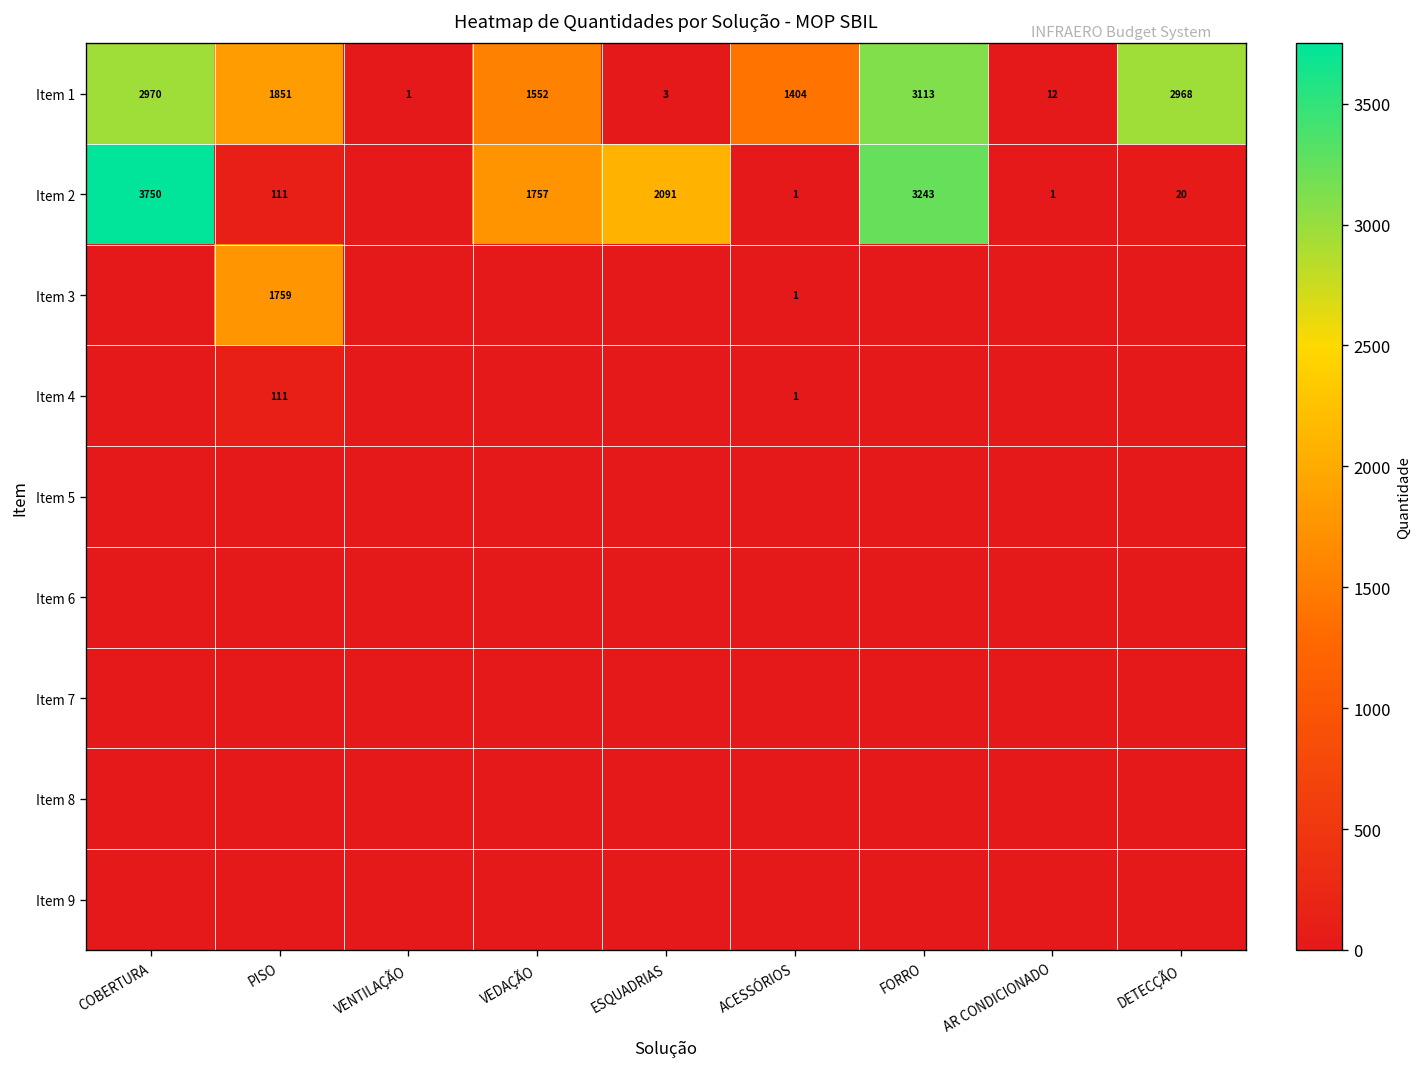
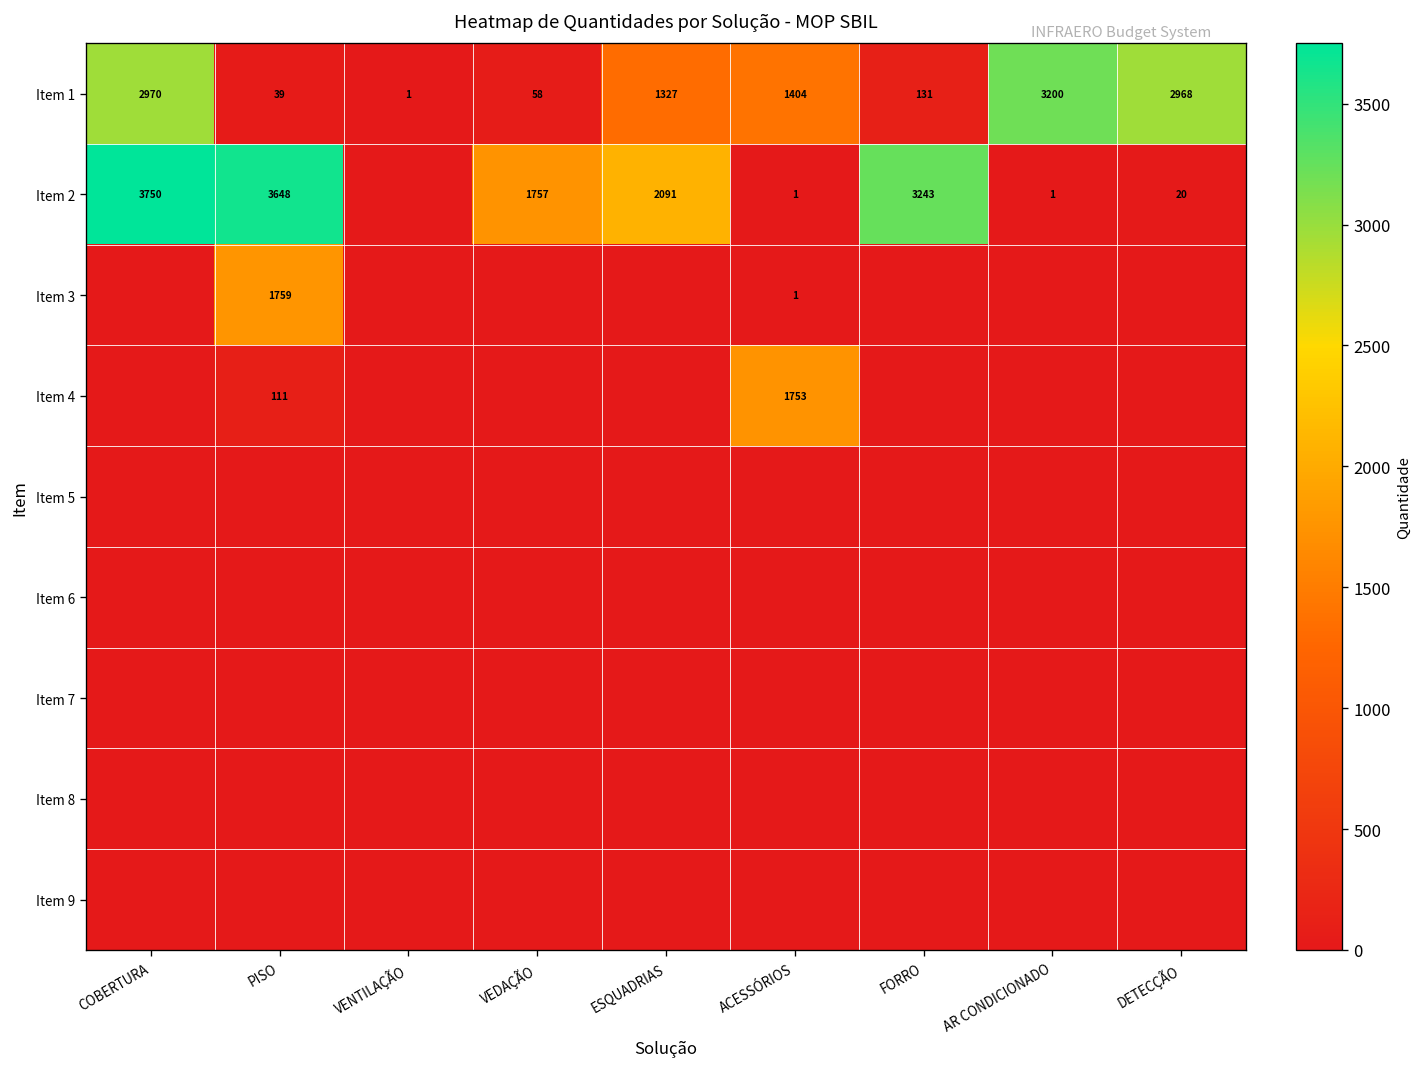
  {
    "Item 1": {
      "COBERTURA": 2970,
-     "PISO": 1851,
+     "PISO": 39,
      "VENTILAÇÃO": 1,
-     "VEDAÇÃO": 1552,
-     "ESQUADRIAS": 3,
+     "VEDAÇÃO": 58,
+     "ESQUADRIAS": 1327,
      "ACESSÓRIOS": 1404,
-     "FORRO": 3113,
-     "AR CONDICIONADO": 12,
+     "FORRO": 131,
+     "AR CONDICIONADO": 3200,
      "DETECÇÃO": 2968
    },
    "Item 2": {
      "COBERTURA": 3750,
-     "PISO": 111,
+     "PISO": 3648,
      "VEDAÇÃO": 1757,
      "ESQUADRIAS": 2091,
      "ACESSÓRIOS": 1,
      "FORRO": 3243,
      "AR CONDICIONADO": 1,
      "DETECÇÃO": 20
    },
    "Item 3": {
      "PISO": 1759,
      "ACESSÓRIOS": 1
    },
    "Item 4": {
      "PISO": 111,
-     "ACESSÓRIOS": 1
+     "ACESSÓRIOS": 1753
    }
  }
